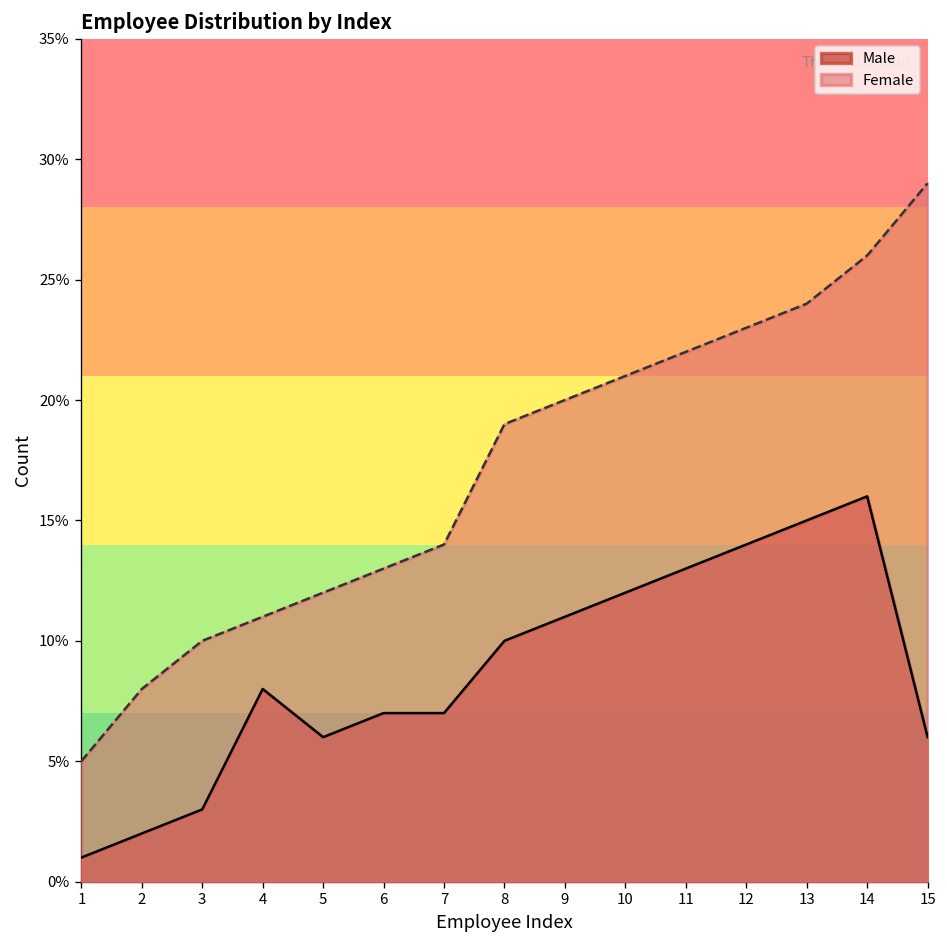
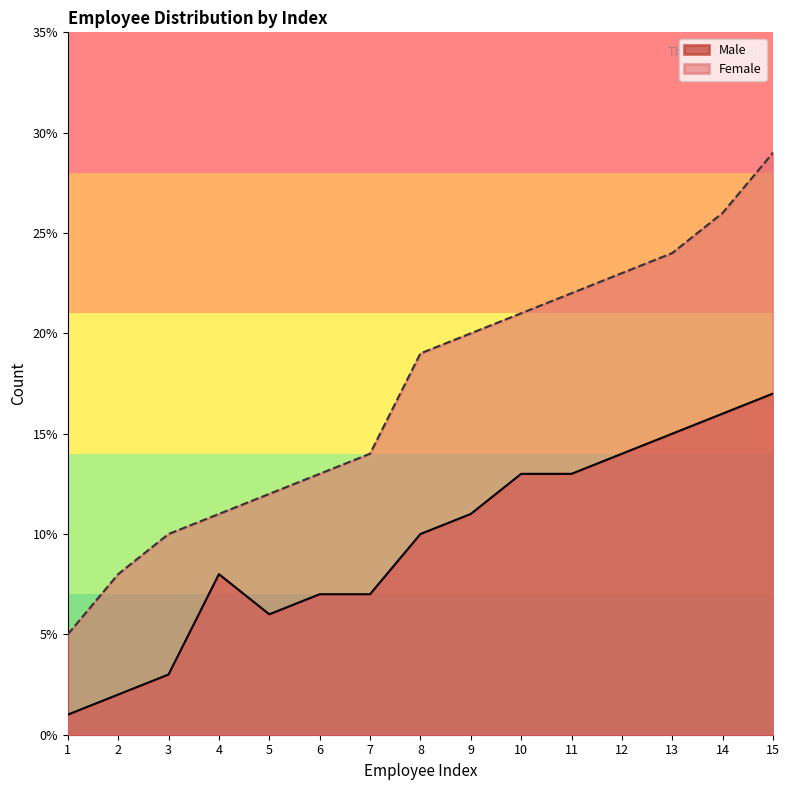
  {
    "Male": {
      "1": "1%",
      "2": "2%",
      "3": "3%",
      "4": "8%",
      "5": "6%",
      "6": "7%",
      "7": "7%",
      "8": "10%",
      "9": "11%",
-     "10": "12%",
+     "10": "13%",
      "11": "13%",
      "12": "14%",
      "13": "15%",
      "14": "16%",
-     "15": "6%"
+     "15": "17%"
    },
    "Female": {
      "1": "5%",
      "2": "8%",
      "3": "10%",
      "4": "11%",
      "5": "12%",
      "6": "13%",
      "7": "14%",
      "8": "19%",
      "9": "20%",
      "10": "21%",
      "11": "22%",
      "12": "23%",
      "13": "24%",
      "14": "26%",
      "15": "29%"
    }
  }
